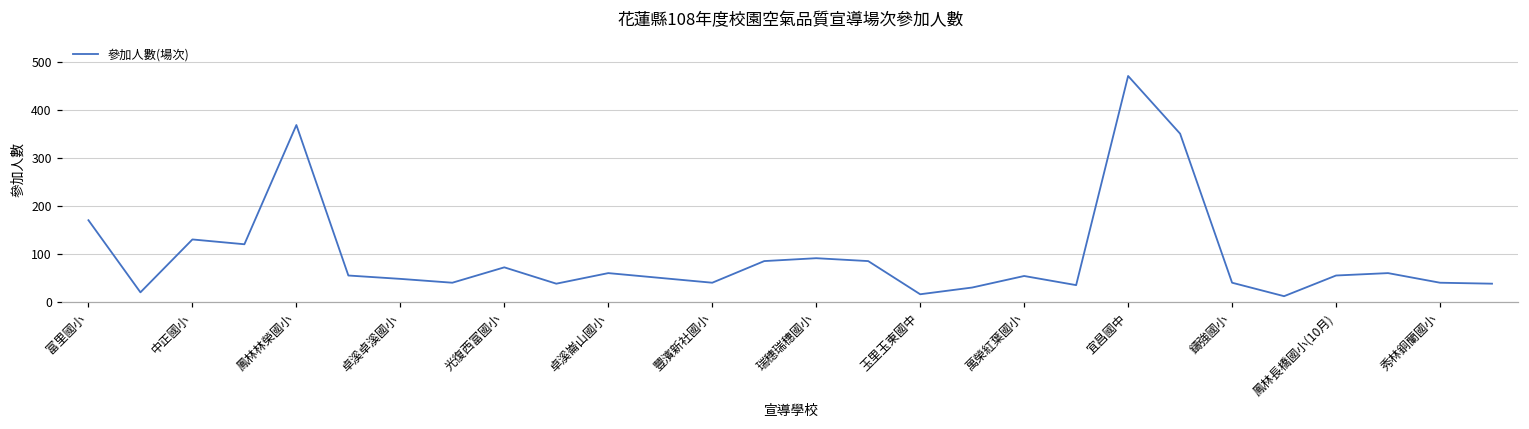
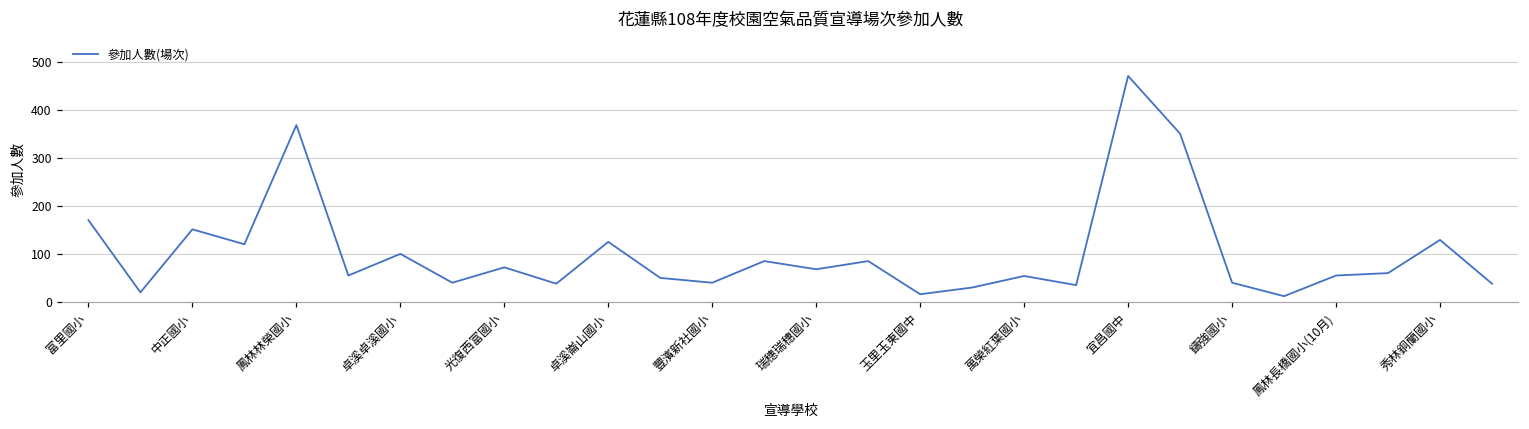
  {
    "富里國小": 170,
-   "中正國小": 130,
+   "中正國小": 150,
    "鳳林林榮國小": 370,
-   "卓溪卓溪國小": 50,
+   "卓溪卓溪國小": 100,
    "光復西富國小": 70,
-   "卓溪崙山國小": 60,
+   "卓溪崙山國小": 130,
    "豐濱新社國小": 40,
-   "瑞穗瑞穗國小": 90,
+   "瑞穗瑞穗國小": 70,
    "玉里玉東國中": 20,
    "萬榮紅葉國小": 50,
    "宜昌國中": 470,
    "鑄強國小": 40,
    "鳳林長橋國小(10月)": 60,
-   "秀林銅蘭國小": 40
+   "秀林銅蘭國小": 130
  }
